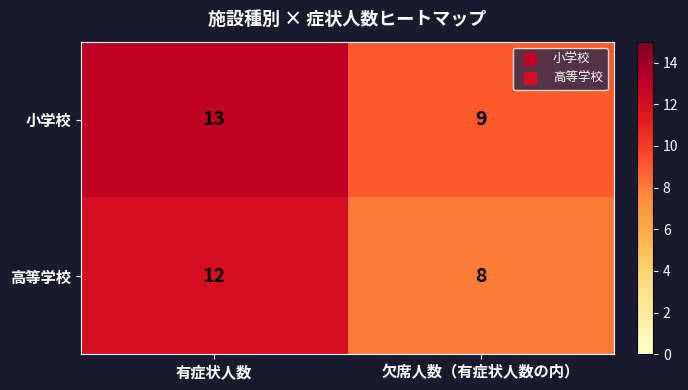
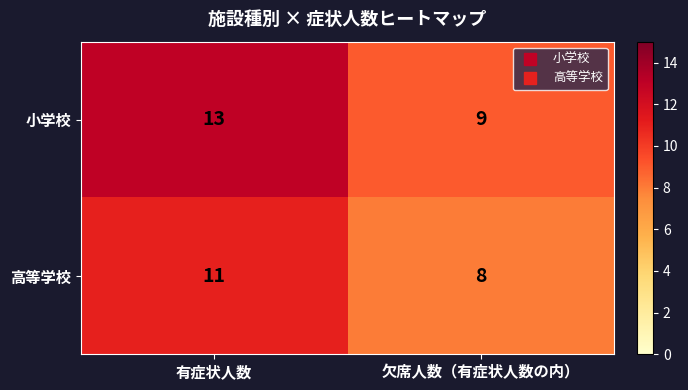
  {
    "小学校": {
      "有症状人数": 13,
      "欠席人数（有症状人数の内）": 9
    },
    "高等学校": {
-     "有症状人数": 12,
+     "有症状人数": 11,
      "欠席人数（有症状人数の内）": 8
    }
  }
